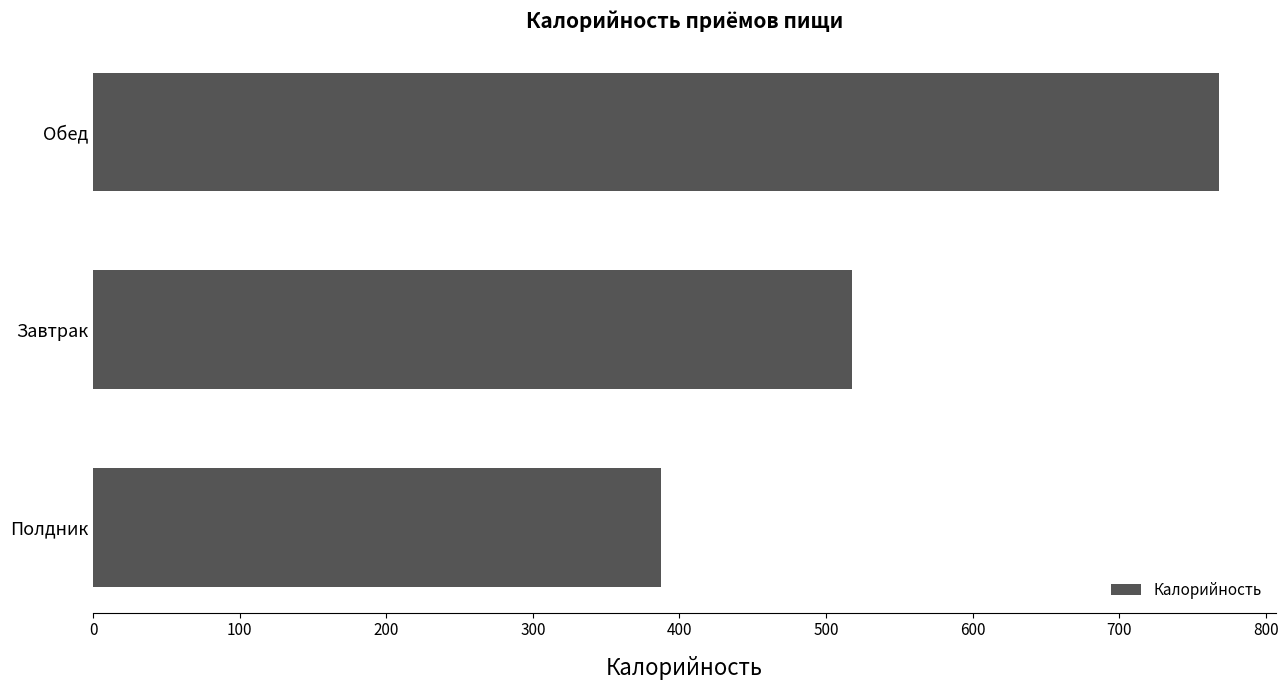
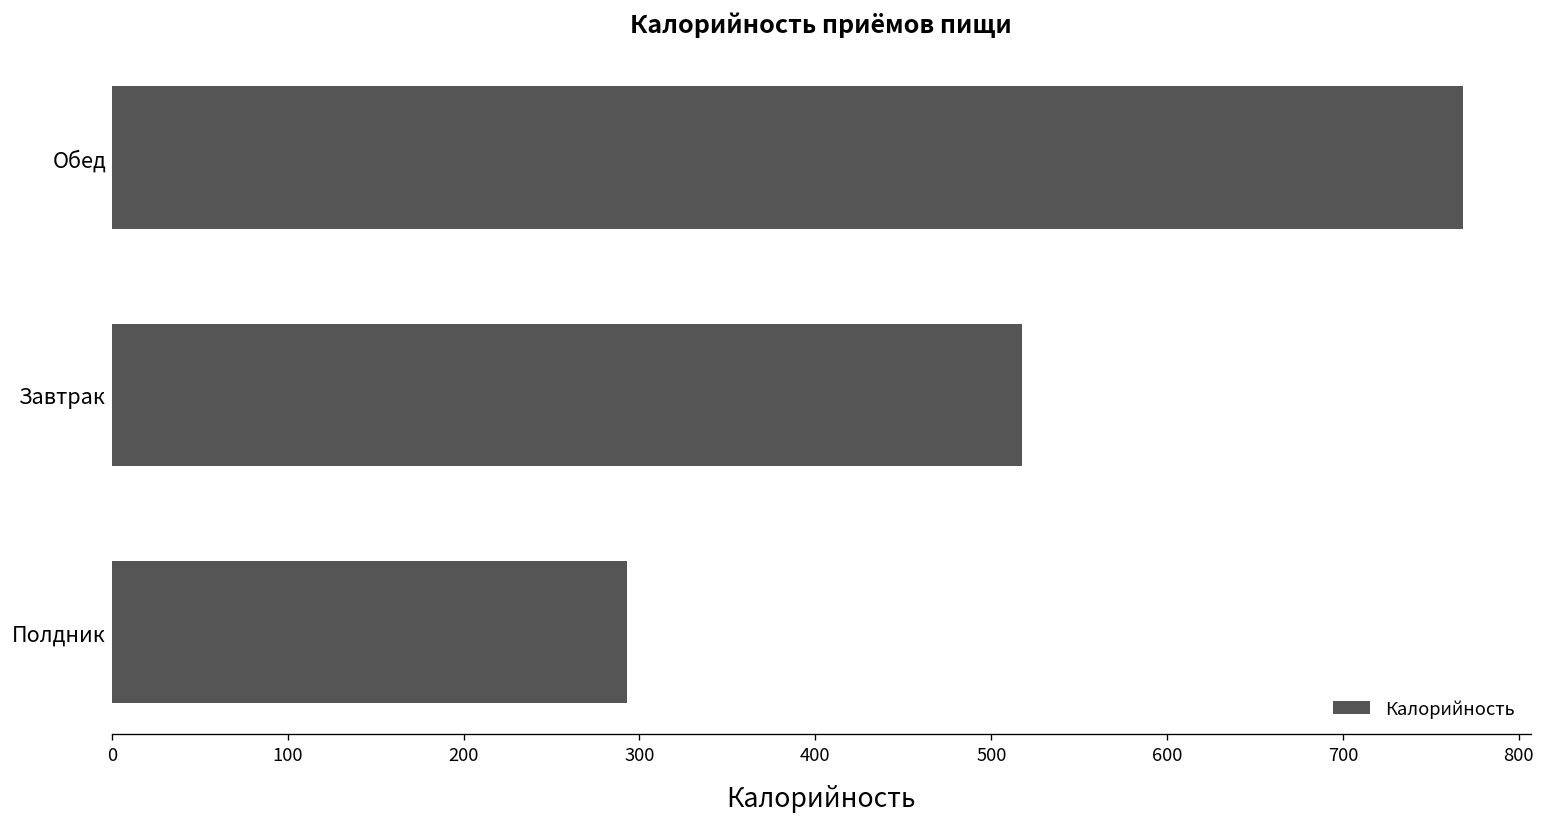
  {
    "Обед": 768,
    "Завтрак": 518,
-   "Полдник": 387
+   "Полдник": 293
  }
